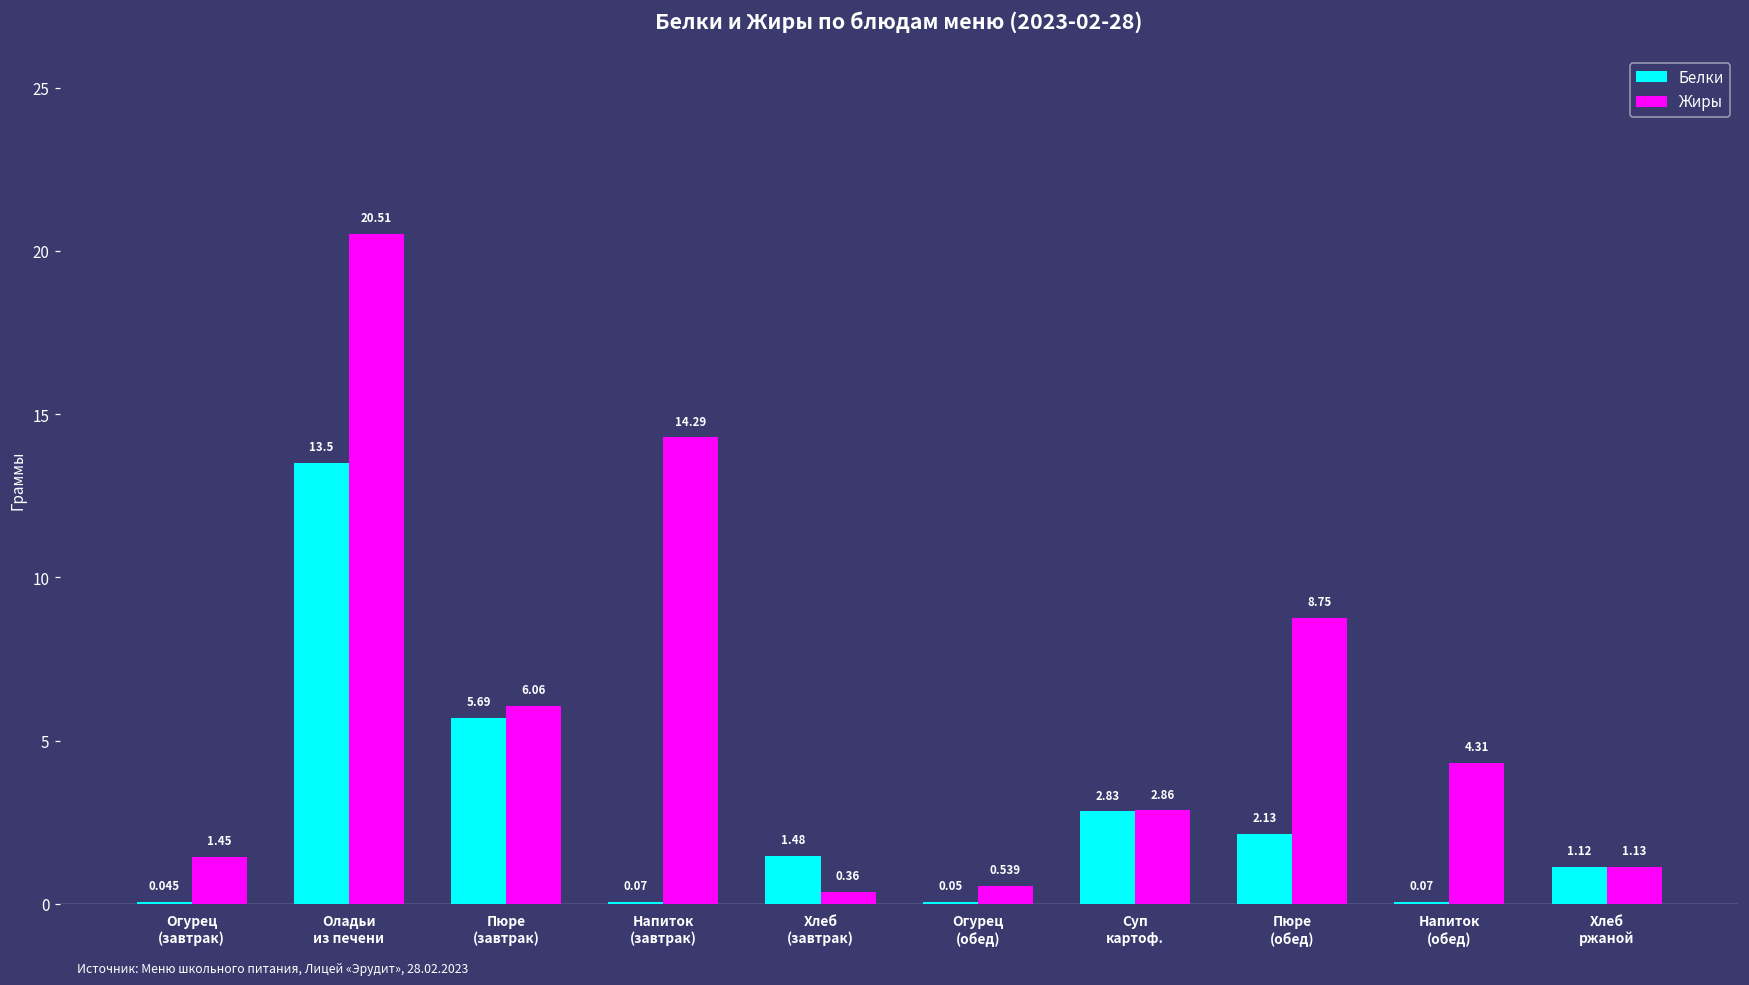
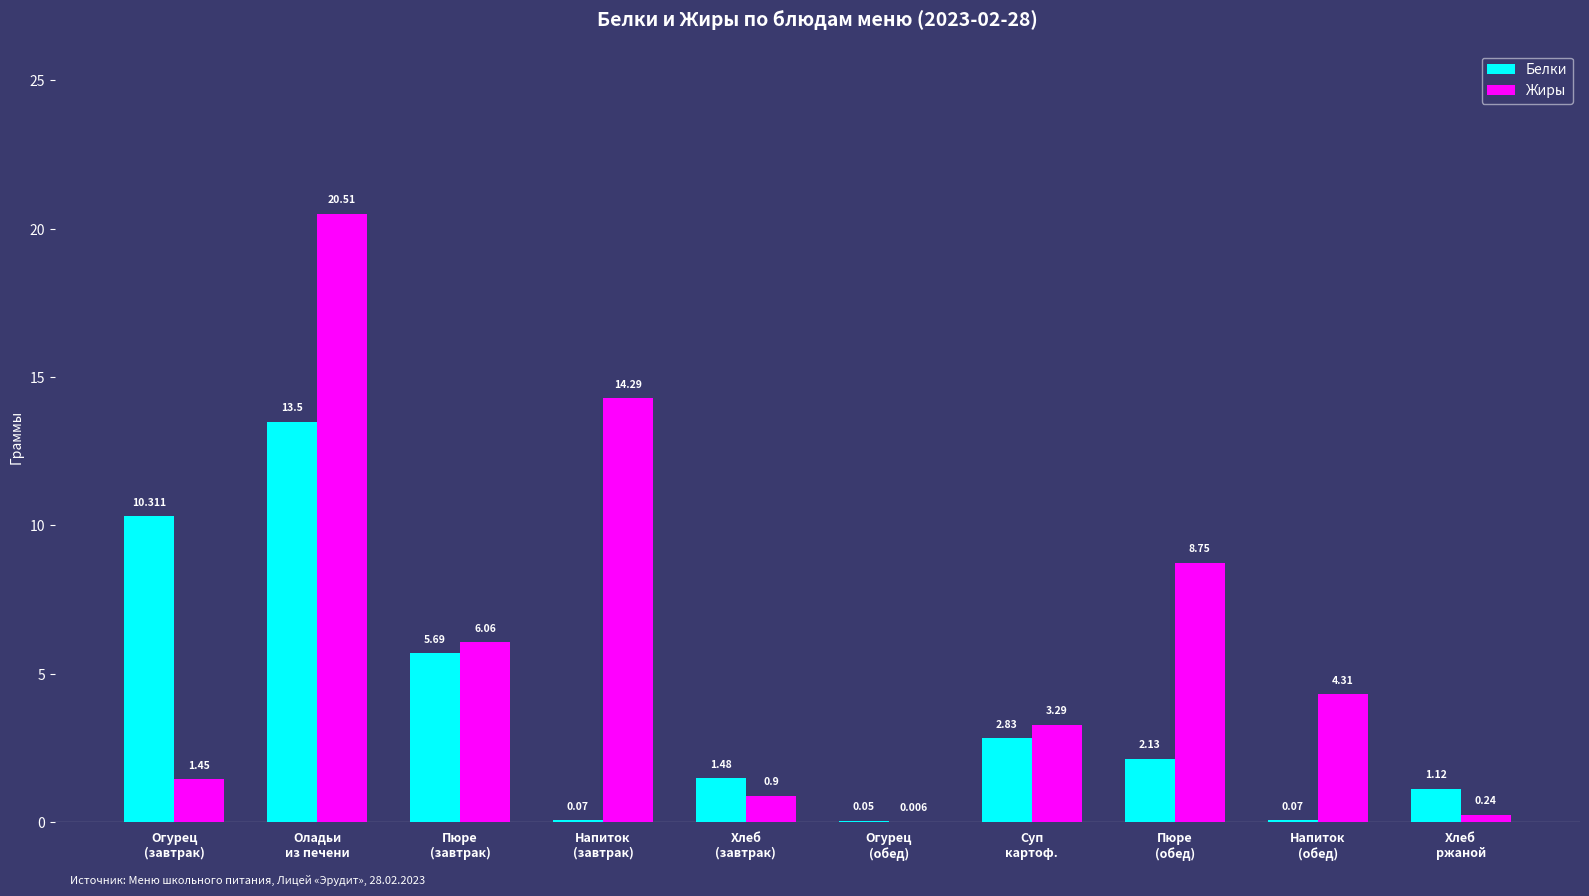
  {
    "Белки": {
-     "Огурец (завтрак)": 0.045,
+     "Огурец (завтрак)": 10.311,
      "Оладьи из печени": 13.5,
      "Пюре (завтрак)": 5.69,
      "Напиток (завтрак)": 0.07,
      "Хлеб (завтрак)": 1.48,
      "Огурец (обед)": 0.05,
      "Суп картоф.": 2.83,
      "Пюре (обед)": 2.13,
      "Напиток (обед)": 0.07,
      "Хлеб ржаной": 1.12
    },
    "Жиры": {
      "Огурец (завтрак)": 1.45,
      "Оладьи из печени": 20.51,
      "Пюре (завтрак)": 6.06,
      "Напиток (завтрак)": 14.29,
-     "Хлеб (завтрак)": 0.36,
-     "Огурец (обед)": 0.539,
-     "Суп картоф.": 2.86,
+     "Хлеб (завтрак)": 0.9,
+     "Огурец (обед)": 0.006,
+     "Суп картоф.": 3.29,
      "Пюре (обед)": 8.75,
      "Напиток (обед)": 4.31,
-     "Хлеб ржаной": 1.13
+     "Хлеб ржаной": 0.24
    }
  }
